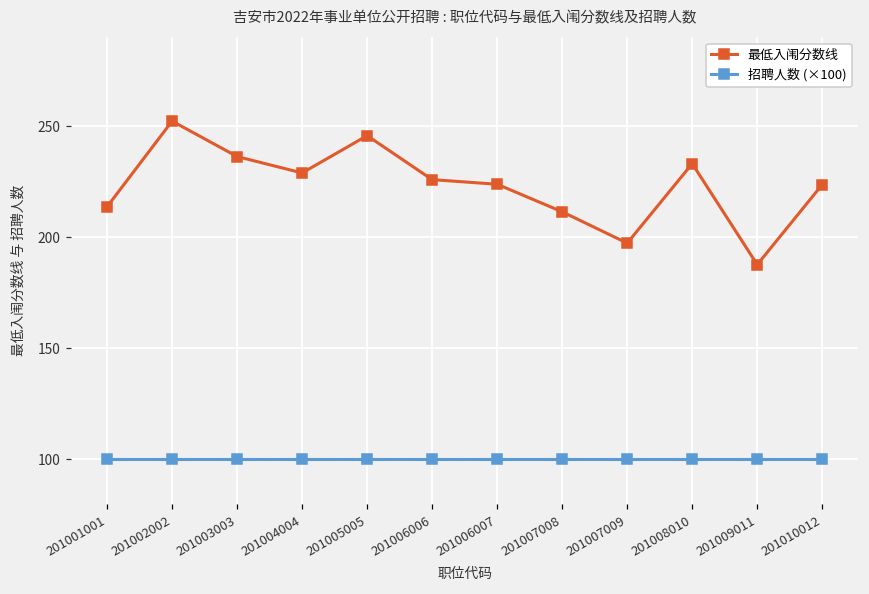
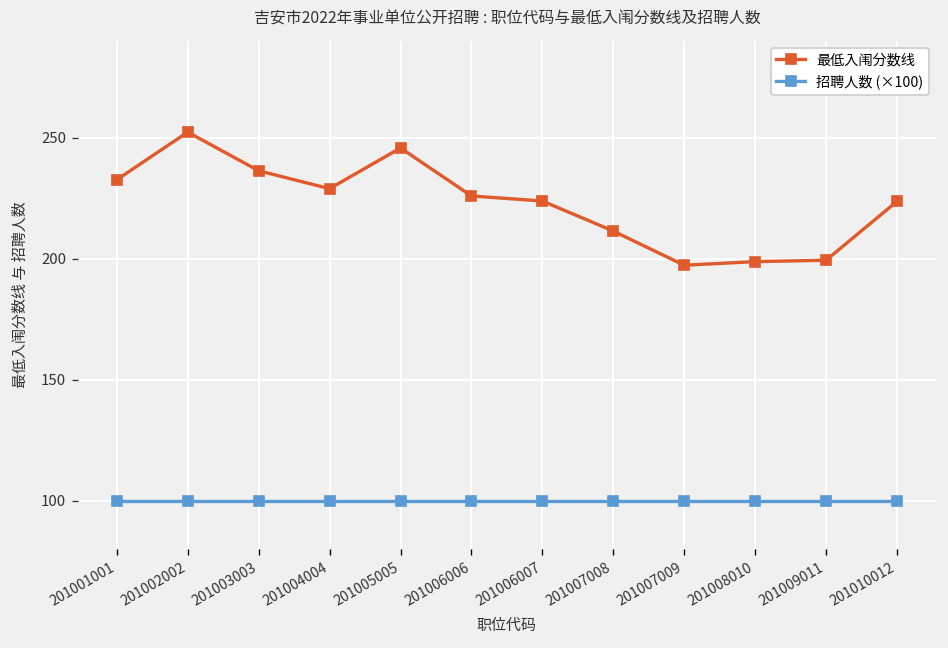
  {
    "最低入闱分数线": {
-     "201001001": 214,
+     "201001001": 233,
      "201002002": 252,
      "201003003": 236,
      "201004004": 229,
      "201005005": 246,
      "201006006": 226,
      "201006007": 224,
      "201007008": 211,
      "201007009": 197,
-     "201008010": 233,
-     "201009011": 188,
+     "201008010": 199,
+     "201009011": 199,
      "201010012": 224
    },
    "招聘人数 (×100)": {
      "201001001": 100,
      "201002002": 100,
      "201003003": 100,
      "201004004": 100,
      "201005005": 100,
      "201006006": 100,
      "201006007": 100,
      "201007008": 100,
      "201007009": 100,
      "201008010": 100,
      "201009011": 100,
      "201010012": 100
    }
  }
